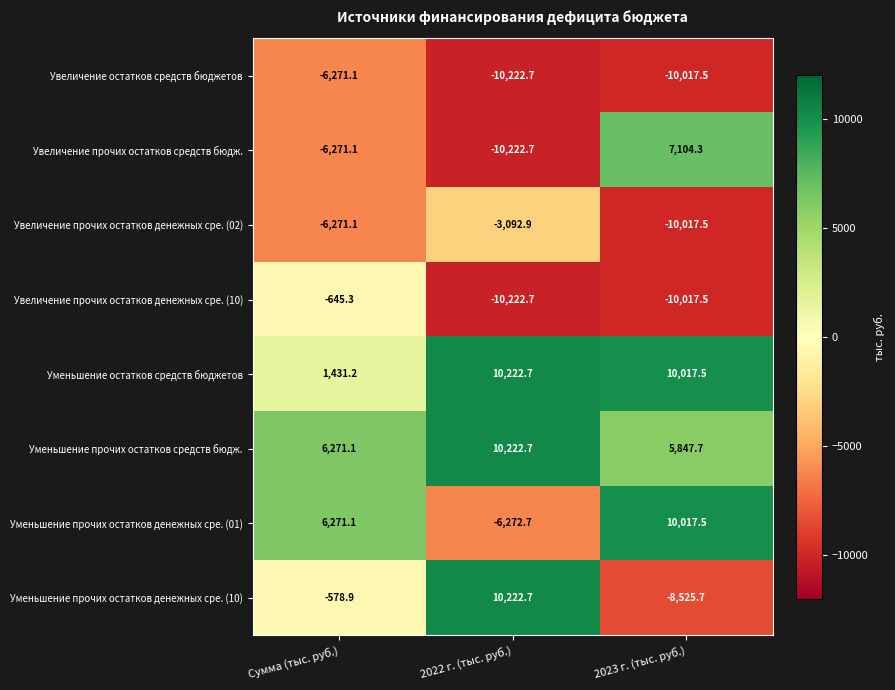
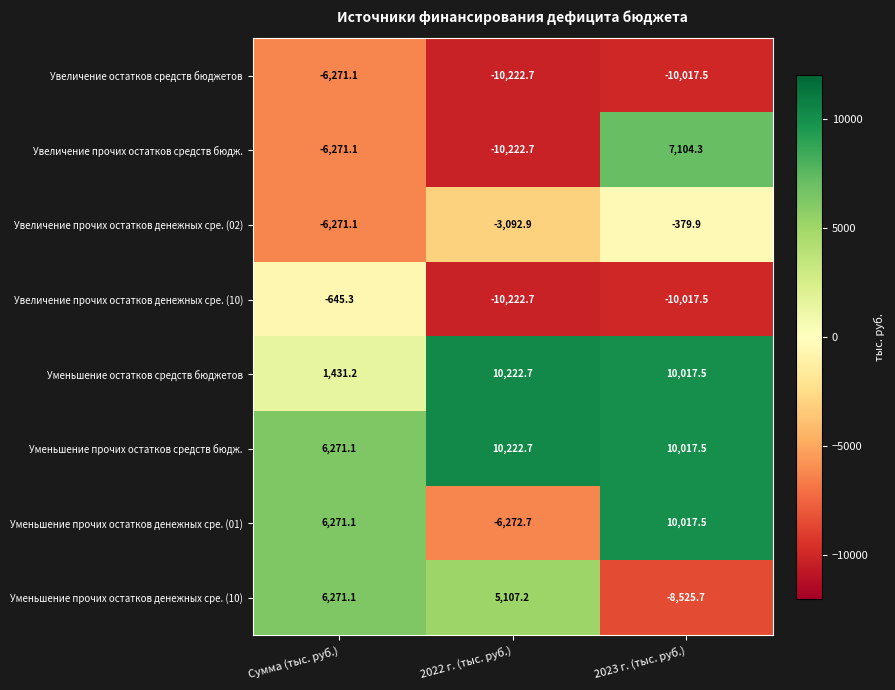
  {
    "Увеличение остатков средств бюджетов": {
      "Сумма (тыс. руб.)": "-6,271.1",
      "2022 г. (тыс. руб.)": "-10,222.7",
      "2023 г. (тыс. руб.)": "-10,017.5"
    },
    "Увеличение прочих остатков средств бюдж.": {
      "Сумма (тыс. руб.)": "-6,271.1",
      "2022 г. (тыс. руб.)": "-10,222.7",
      "2023 г. (тыс. руб.)": "7,104.3"
    },
    "Увеличение прочих остатков денежных сре. (02)": {
      "Сумма (тыс. руб.)": "-6,271.1",
      "2022 г. (тыс. руб.)": "-3,092.9",
-     "2023 г. (тыс. руб.)": "-10,017.5"
+     "2023 г. (тыс. руб.)": "-379.9"
    },
    "Увеличение прочих остатков денежных сре. (10)": {
      "Сумма (тыс. руб.)": "-645.3",
      "2022 г. (тыс. руб.)": "-10,222.7",
      "2023 г. (тыс. руб.)": "-10,017.5"
    },
    "Уменьшение остатков средств бюджетов": {
      "Сумма (тыс. руб.)": "1,431.2",
      "2022 г. (тыс. руб.)": "10,222.7",
      "2023 г. (тыс. руб.)": "10,017.5"
    },
    "Уменьшение прочих остатков средств бюдж.": {
      "Сумма (тыс. руб.)": "6,271.1",
      "2022 г. (тыс. руб.)": "10,222.7",
-     "2023 г. (тыс. руб.)": "5,847.7"
+     "2023 г. (тыс. руб.)": "10,017.5"
    },
    "Уменьшение прочих остатков денежных сре. (01)": {
      "Сумма (тыс. руб.)": "6,271.1",
      "2022 г. (тыс. руб.)": "-6,272.7",
      "2023 г. (тыс. руб.)": "10,017.5"
    },
    "Уменьшение прочих остатков денежных сре. (10)": {
-     "Сумма (тыс. руб.)": "-578.9",
-     "2022 г. (тыс. руб.)": "10,222.7",
+     "Сумма (тыс. руб.)": "6,271.1",
+     "2022 г. (тыс. руб.)": "5,107.2",
      "2023 г. (тыс. руб.)": "-8,525.7"
    }
  }
